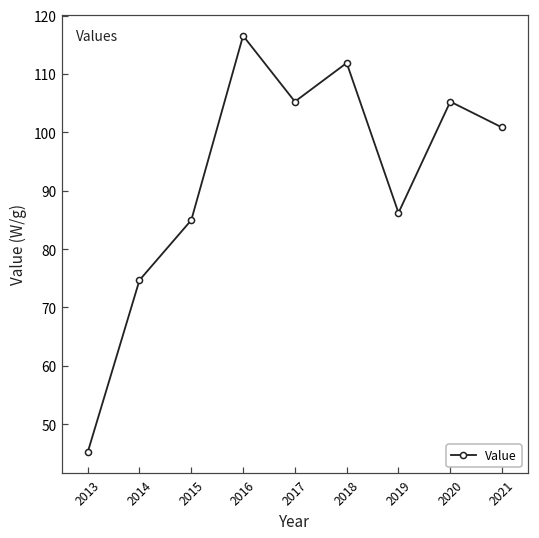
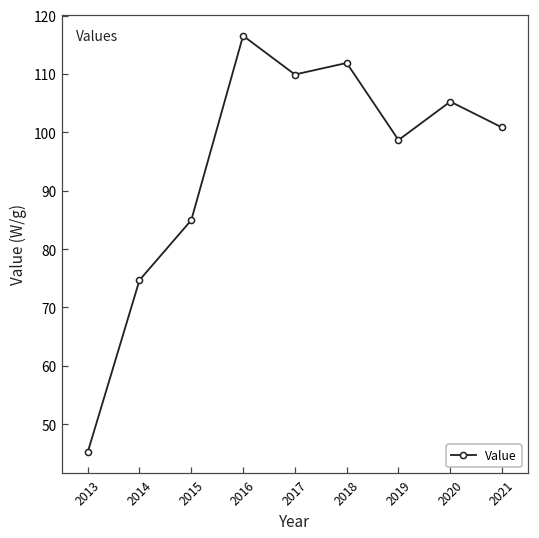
  {
    "2013": 45,
    "2014": 75,
    "2015": 85,
    "2016": 117,
-   "2017": 105,
+   "2017": 110,
    "2018": 112,
-   "2019": 86,
+   "2019": 99,
    "2020": 105,
    "2021": 101
  }
